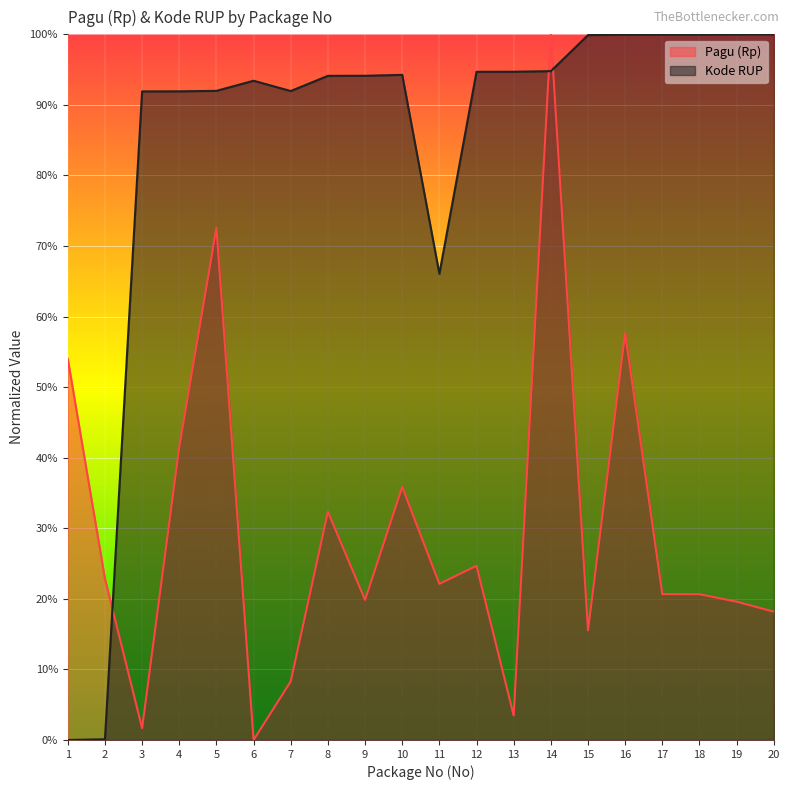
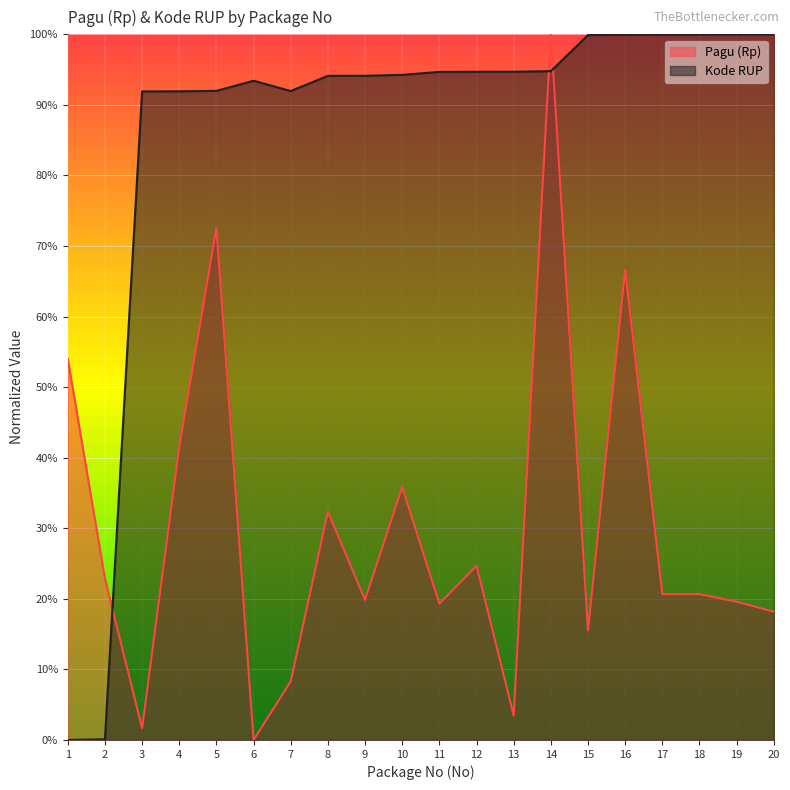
  {
    "Pagu (Rp)": {
      "1": "54%",
      "2": "23%",
      "3": "2%",
      "4": "41%",
      "5": "73%",
      "6": "0%",
      "7": "8%",
      "8": "32%",
      "9": "20%",
      "10": "36%",
-     "11": "22%",
+     "11": "19%",
      "12": "25%",
      "13": "3%",
      "14": "100%",
      "15": "16%",
-     "16": "58%",
+     "16": "67%",
      "17": "21%",
      "18": "21%",
      "19": "20%",
      "20": "18%"
    },
    "Kode RUP": {
      "1": "0%",
      "2": "0%",
      "3": "92%",
      "4": "92%",
      "5": "92%",
      "6": "93%",
      "7": "92%",
      "8": "94%",
      "9": "94%",
      "10": "94%",
-     "11": "66%",
+     "11": "95%",
      "12": "95%",
      "13": "95%",
      "14": "95%",
      "15": "100%",
      "16": "100%",
      "17": "100%",
      "18": "100%",
      "19": "100%",
      "20": "100%"
    }
  }
